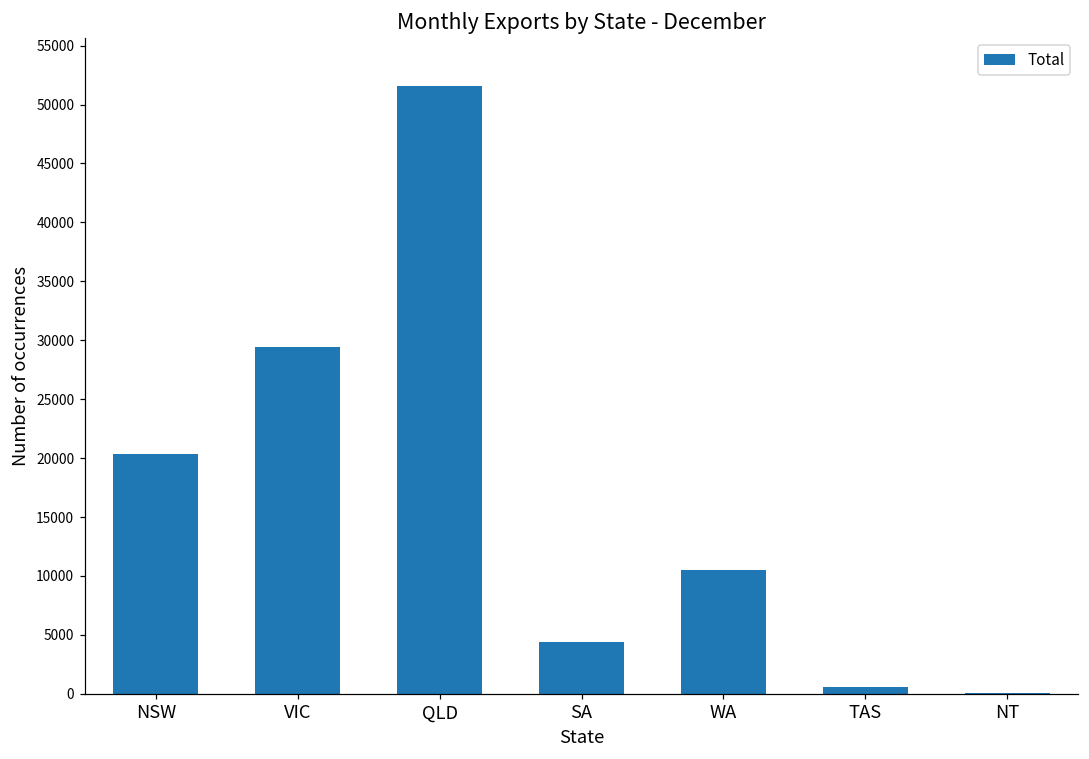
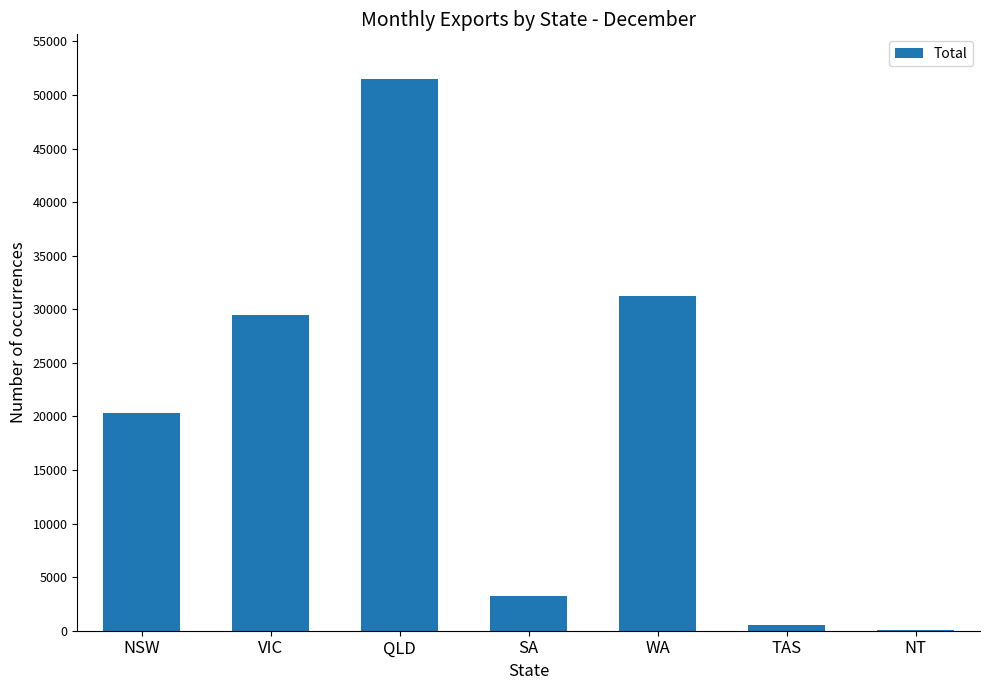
  {
    "NSW": 20300,
    "VIC": 29400,
    "QLD": 51500,
-   "SA": 4400,
-   "WA": 10500,
+   "SA": 3200,
+   "WA": 31300,
    "TAS": 600
  }
